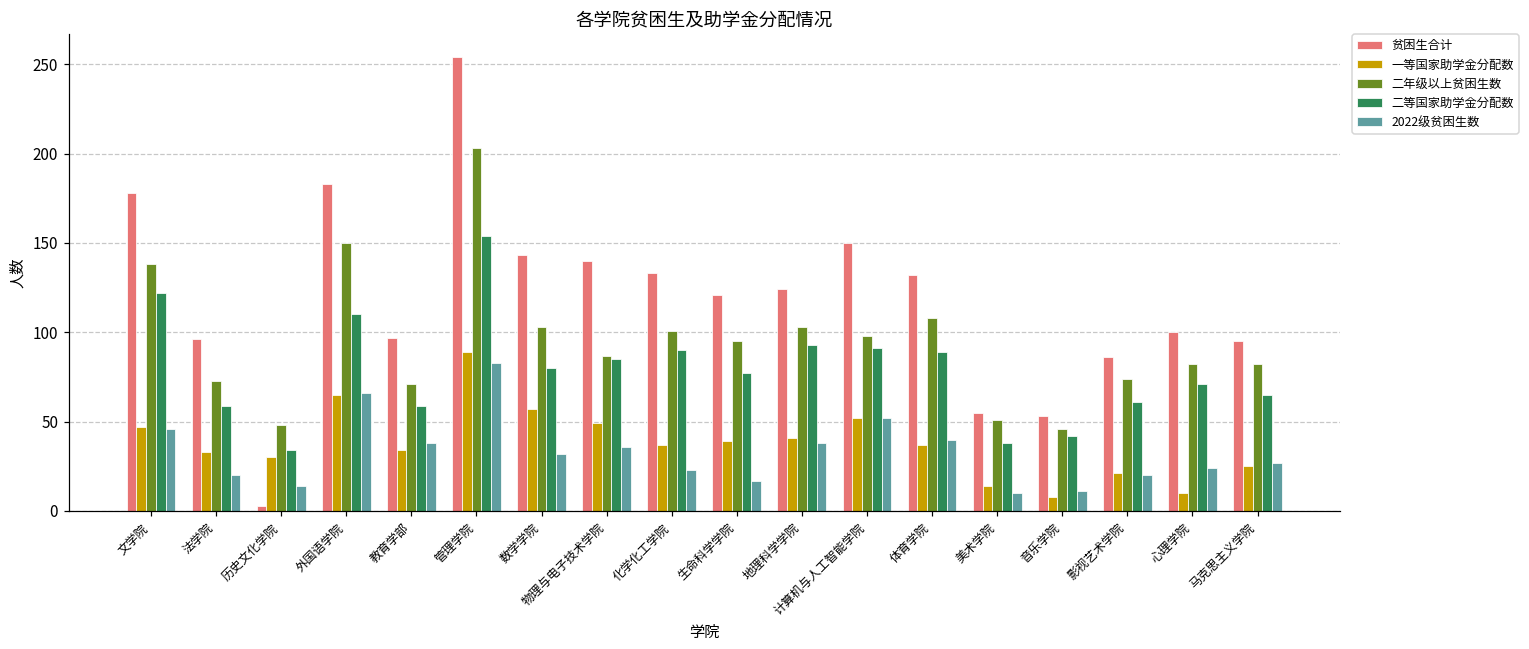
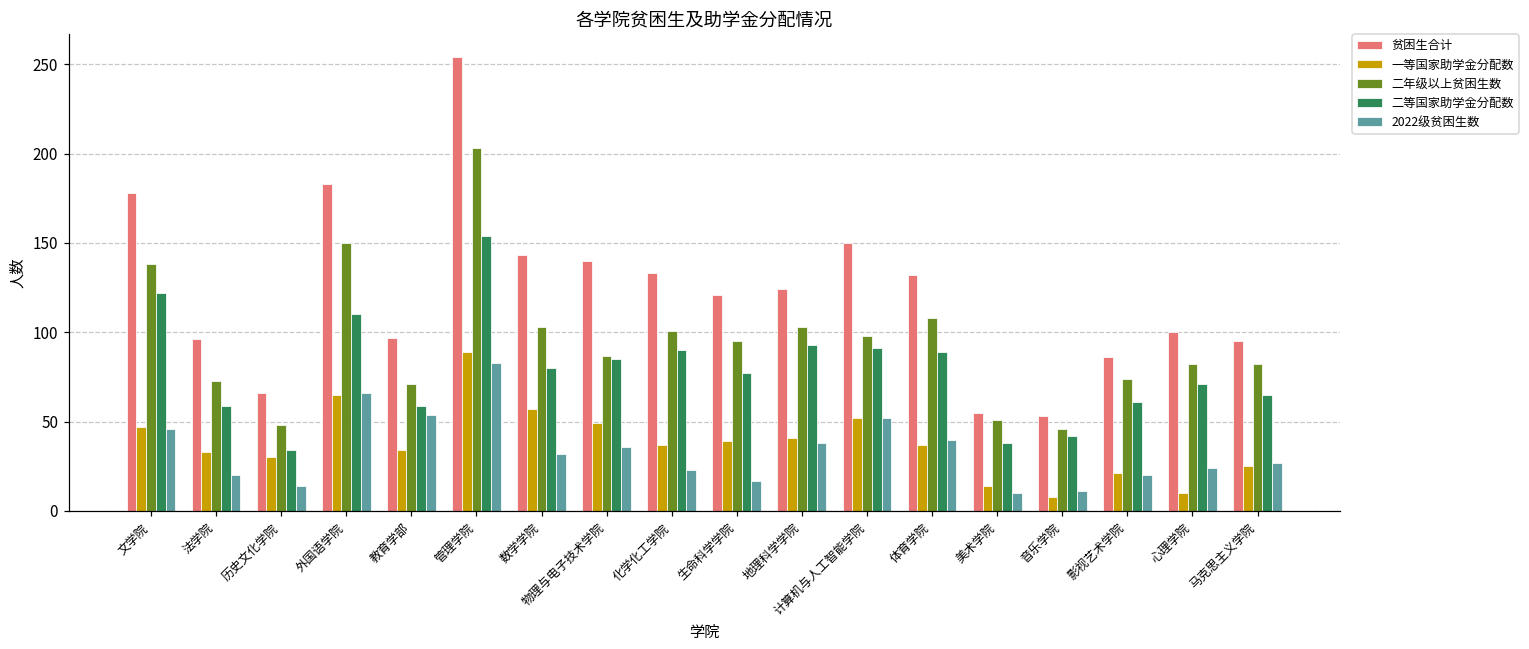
  {
    "贫困生合计": {
      "文学院": 178,
      "法学院": 96,
-     "历史文化学院": 3,
+     "历史文化学院": 66,
      "外国语学院": 183,
      "教育学部": 97,
      "管理学院": 254,
      "数学学院": 143,
      "物理与电子技术学院": 140,
      "化学化工学院": 133,
      "生命科学学院": 121,
      "地理科学学院": 124,
      "计算机与人工智能学院": 150,
      "体育学院": 132,
      "美术学院": 55,
      "音乐学院": 53,
      "影视艺术学院": 86,
      "心理学院": 100,
      "马克思主义学院": 95
    },
    "一等国家助学金分配数": {
      "文学院": 47,
      "法学院": 33,
      "历史文化学院": 30,
      "外国语学院": 65,
      "教育学部": 34,
      "管理学院": 89,
      "数学学院": 57,
      "物理与电子技术学院": 49,
      "化学化工学院": 37,
      "生命科学学院": 39,
      "地理科学学院": 41,
      "计算机与人工智能学院": 52,
      "体育学院": 37,
      "美术学院": 14,
      "音乐学院": 8,
      "影视艺术学院": 21,
      "心理学院": 10,
      "马克思主义学院": 25
    },
    "二年级以上贫困生数": {
      "文学院": 138,
      "法学院": 73,
      "历史文化学院": 48,
      "外国语学院": 150,
      "教育学部": 71,
      "管理学院": 203,
      "数学学院": 103,
      "物理与电子技术学院": 87,
      "化学化工学院": 101,
      "生命科学学院": 95,
      "地理科学学院": 103,
      "计算机与人工智能学院": 98,
      "体育学院": 108,
      "美术学院": 51,
      "音乐学院": 46,
      "影视艺术学院": 74,
      "心理学院": 82,
      "马克思主义学院": 82
    },
    "二等国家助学金分配数": {
      "文学院": 122,
      "法学院": 59,
      "历史文化学院": 34,
      "外国语学院": 110,
      "教育学部": 59,
      "管理学院": 154,
      "数学学院": 80,
      "物理与电子技术学院": 85,
      "化学化工学院": 90,
      "生命科学学院": 77,
      "地理科学学院": 93,
      "计算机与人工智能学院": 91,
      "体育学院": 89,
      "美术学院": 38,
      "音乐学院": 42,
      "影视艺术学院": 61,
      "心理学院": 71,
      "马克思主义学院": 65
    },
    "2022级贫困生数": {
      "文学院": 46,
      "法学院": 20,
      "历史文化学院": 14,
      "外国语学院": 66,
-     "教育学部": 38,
+     "教育学部": 54,
      "管理学院": 83,
      "数学学院": 32,
      "物理与电子技术学院": 36,
      "化学化工学院": 23,
      "生命科学学院": 17,
      "地理科学学院": 38,
      "计算机与人工智能学院": 52,
      "体育学院": 40,
      "美术学院": 10,
      "音乐学院": 11,
      "影视艺术学院": 20,
      "心理学院": 24,
      "马克思主义学院": 27
    }
  }
